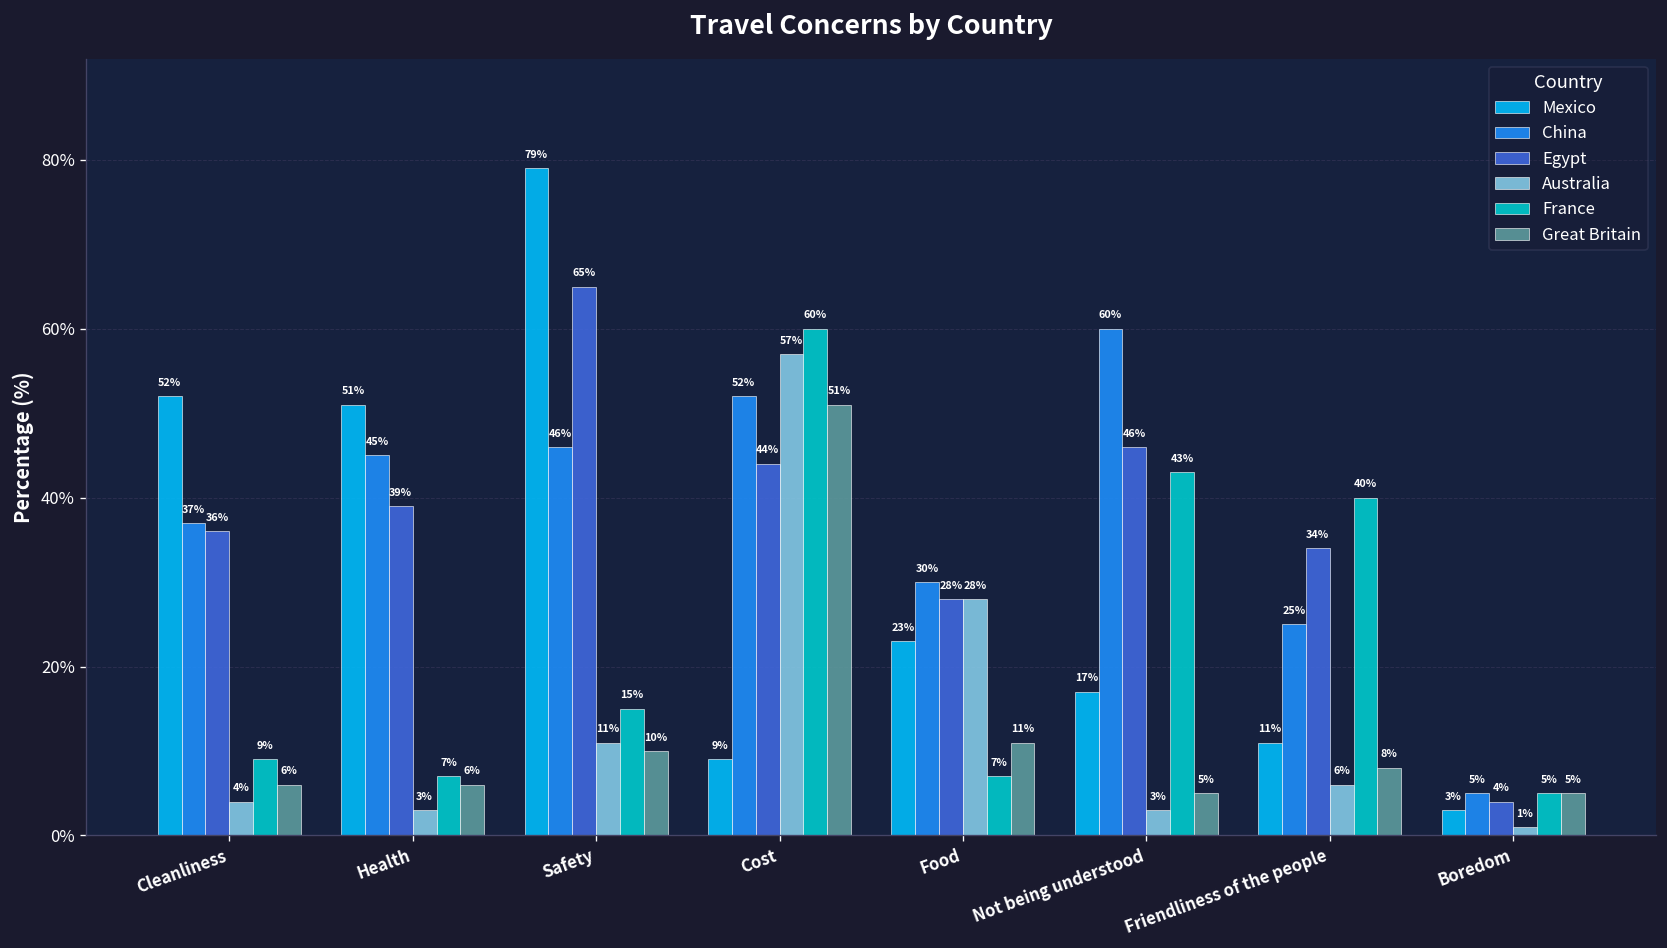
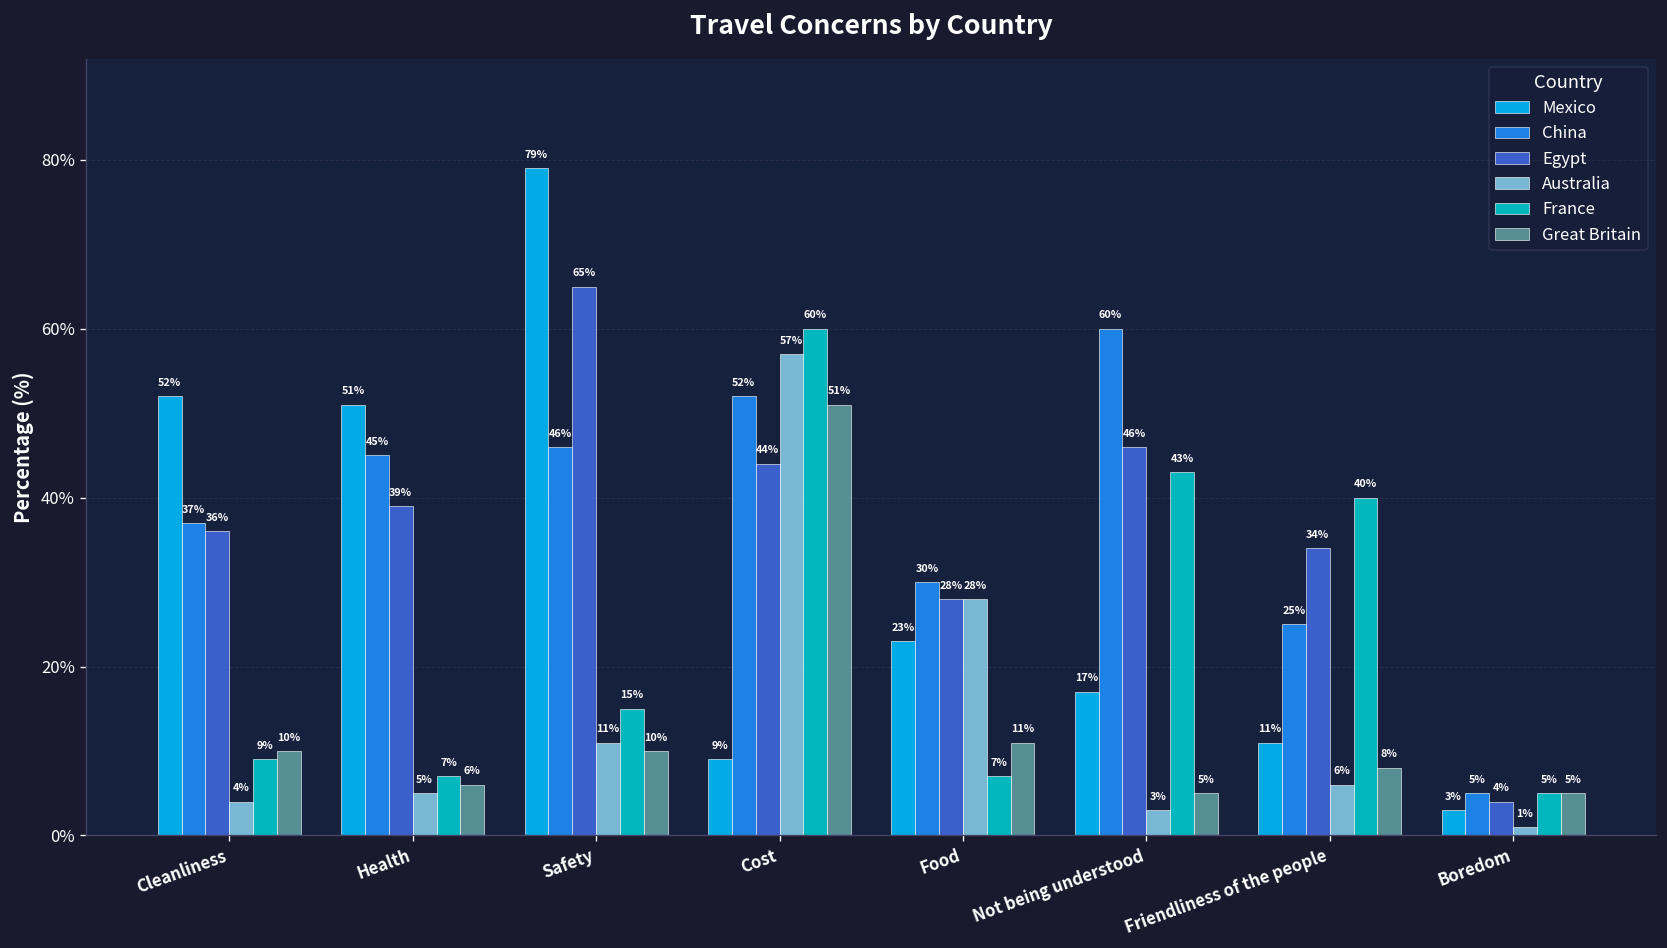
  {
    "Egypt": {
      "Cleanliness": "36%",
      "Health": "39%",
      "Safety": "65%",
      "Cost": "44%",
      "Food": "28%",
      "Not being understood": "46%",
      "Friendliness of the people": "34%",
      "Boredom": "4%"
    },
    "Australia": {
      "Cleanliness": "4%",
-     "Health": "3%",
+     "Health": "5%",
      "Safety": "11%",
      "Cost": "57%",
      "Food": "28%",
      "Not being understood": "3%",
      "Friendliness of the people": "6%",
      "Boredom": "1%"
    },
    "Great Britain": {
-     "Cleanliness": "6%",
+     "Cleanliness": "10%",
      "Health": "6%",
      "Safety": "10%",
      "Cost": "51%",
      "Food": "11%",
      "Not being understood": "5%",
      "Friendliness of the people": "8%",
      "Boredom": "5%"
    }
  }
